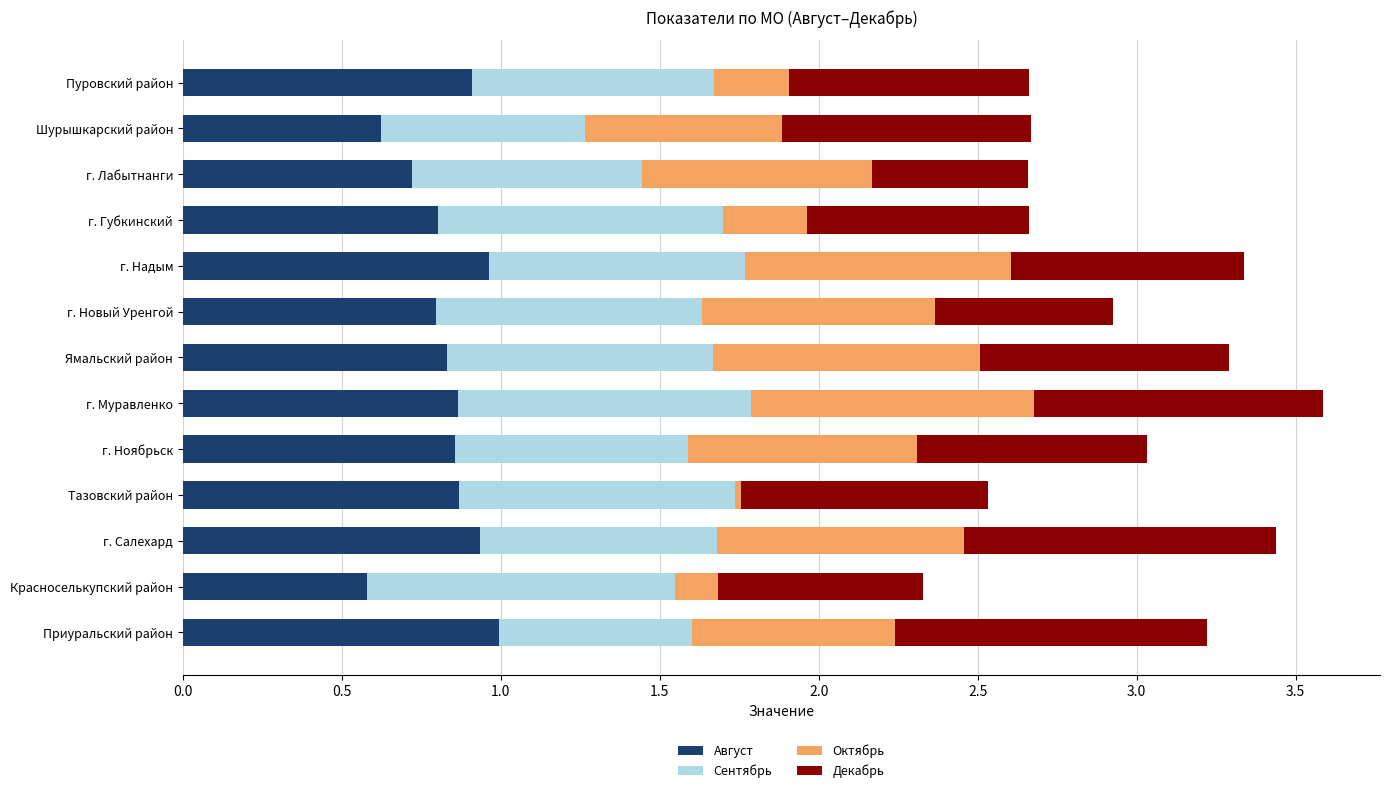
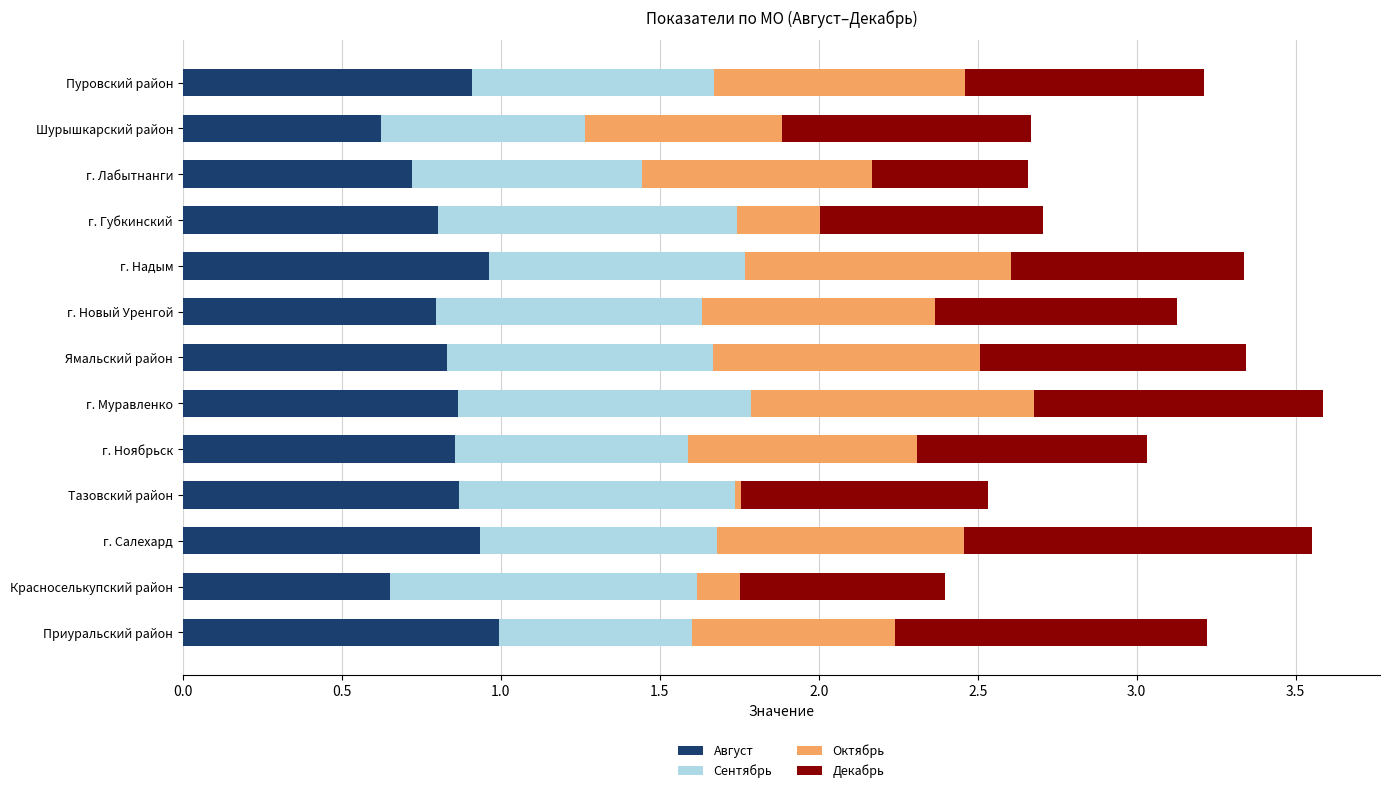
  {
    "Август": {
      "Пуровский район": 0.91,
      "Шурышкарский район": 0.62,
      "г. Лабытнанги": 0.72,
      "г. Губкинский": 0.80,
      "г. Надым": 0.96,
      "г. Новый Уренгой": 0.80,
      "Ямальский район": 0.83,
      "г. Муравленко": 0.87,
      "г. Ноябрьск": 0.86,
      "Тазовский район": 0.87,
      "г. Салехард": 0.94,
-     "Красноселькупский район": 0.58,
+     "Красноселькупский район": 0.65,
      "Приуральский район": 1.00
    },
    "Сентябрь": {
      "Пуровский район": 0.76,
      "Шурышкарский район": 0.64,
      "г. Лабытнанги": 0.72,
-     "г. Губкинский": 0.90,
+     "г. Губкинский": 0.94,
      "г. Надым": 0.81,
      "г. Новый Уренгой": 0.84,
      "Ямальский район": 0.84,
      "г. Муравленко": 0.92,
      "г. Ноябрьск": 0.73,
      "Тазовский район": 0.87,
      "г. Салехард": 0.75,
      "Красноселькупский район": 0.97,
      "Приуральский район": 0.61
    },
    "Октябрь": {
-     "Пуровский район": 0.24,
+     "Пуровский район": 0.79,
      "Шурышкарский район": 0.62,
      "г. Лабытнанги": 0.72,
      "г. Губкинский": 0.26,
      "г. Надым": 0.84,
      "г. Новый Уренгой": 0.73,
      "Ямальский район": 0.84,
      "г. Муравленко": 0.89,
      "г. Ноябрьск": 0.72,
      "Тазовский район": 0.02,
      "г. Салехард": 0.78,
      "Красноселькупский район": 0.13,
      "Приуральский район": 0.64
    },
    "Декабрь": {
      "Пуровский район": 0.75,
      "Шурышкарский район": 0.78,
      "г. Лабытнанги": 0.49,
      "г. Губкинский": 0.70,
      "г. Надым": 0.73,
-     "г. Новый Уренгой": 0.56,
-     "Ямальский район": 0.78,
+     "г. Новый Уренгой": 0.76,
+     "Ямальский район": 0.84,
      "г. Муравленко": 0.91,
      "г. Ноябрьск": 0.73,
      "Тазовский район": 0.77,
-     "г. Салехард": 0.98,
+     "г. Салехард": 1.09,
      "Красноселькупский район": 0.65,
      "Приуральский район": 0.98
    }
  }
